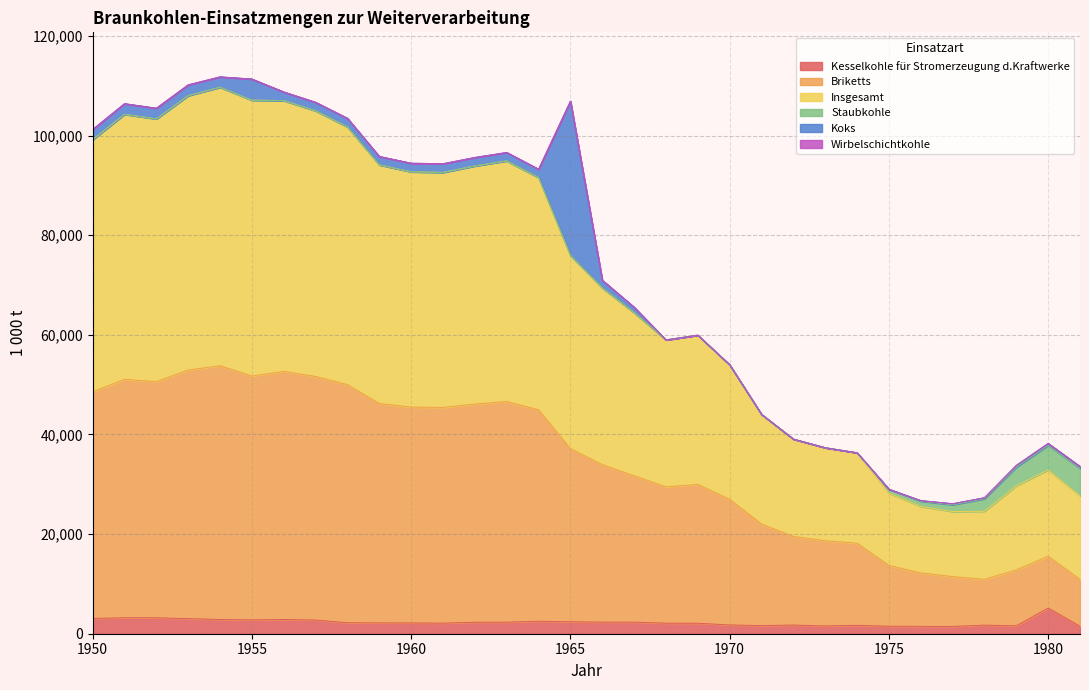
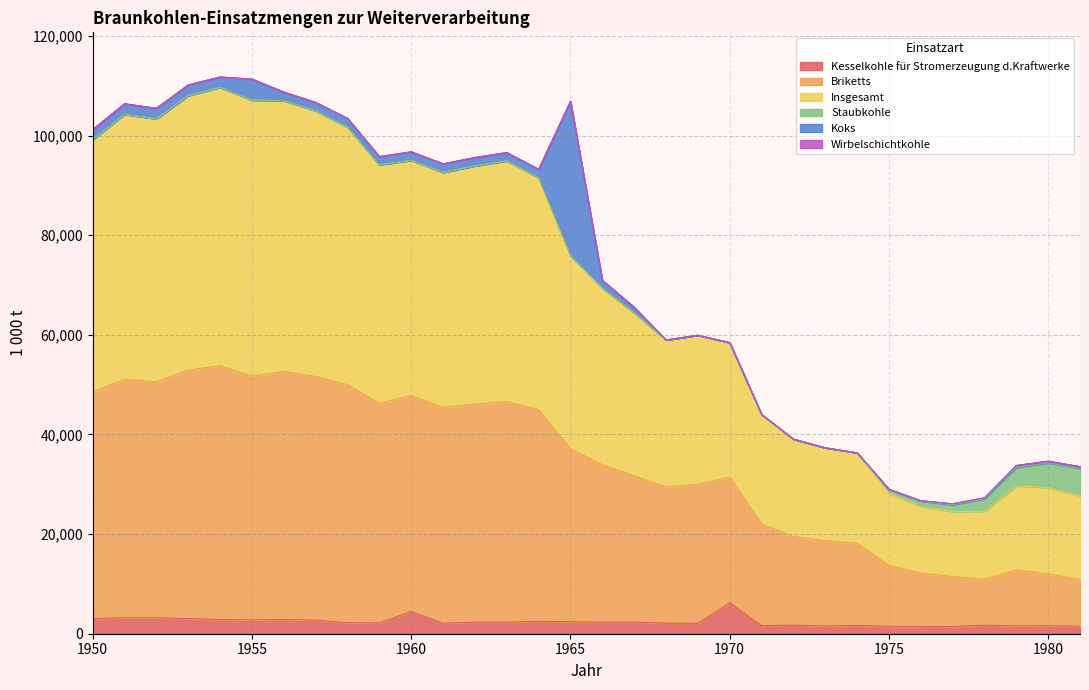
  {
    "Kesselkohle für Stromerzeugung d.Kraftwerke": {
      "1950": "3,000",
      "1955": "3,000",
-     "1960": "2,000",
+     "1960": "4,000",
      "1965": "2,000",
-     "1970": "2,000",
+     "1970": "6,000",
      "1975": "1,000",
-     "1980": "5,000"
+     "1980": "2,000"
    }
  }
